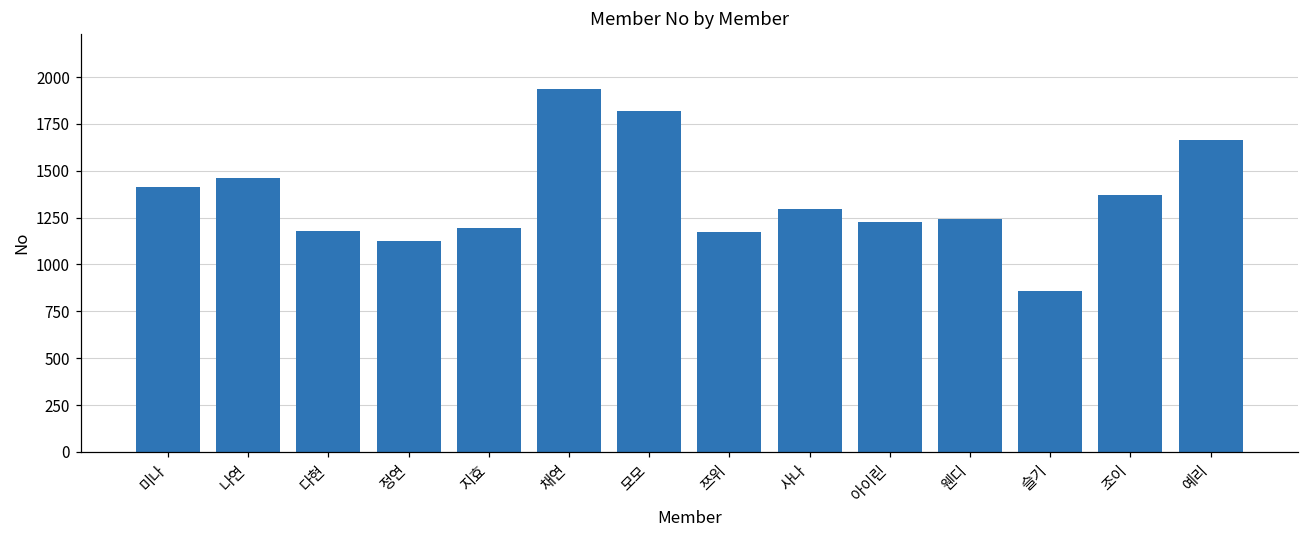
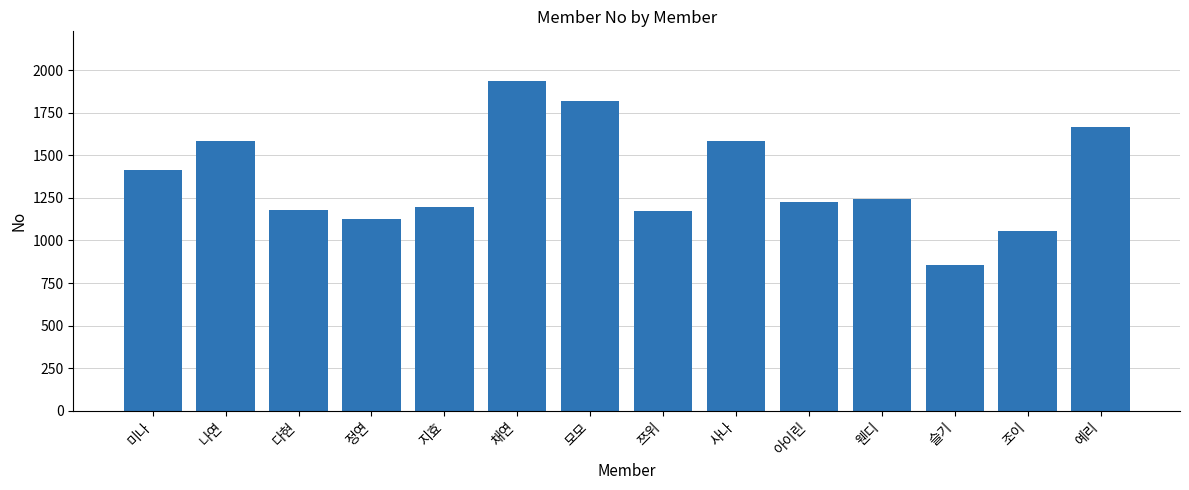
  {
    "미나": 1410,
-   "나연": 1460,
+   "나연": 1580,
    "다현": 1180,
    "정연": 1130,
    "지효": 1190,
    "채연": 1940,
    "모모": 1820,
    "쯔위": 1170,
-   "사나": 1300,
+   "사나": 1580,
    "아이린": 1230,
    "웬디": 1240,
    "슬기": 860,
-   "조이": 1370,
+   "조이": 1060,
    "예리": 1660
  }
